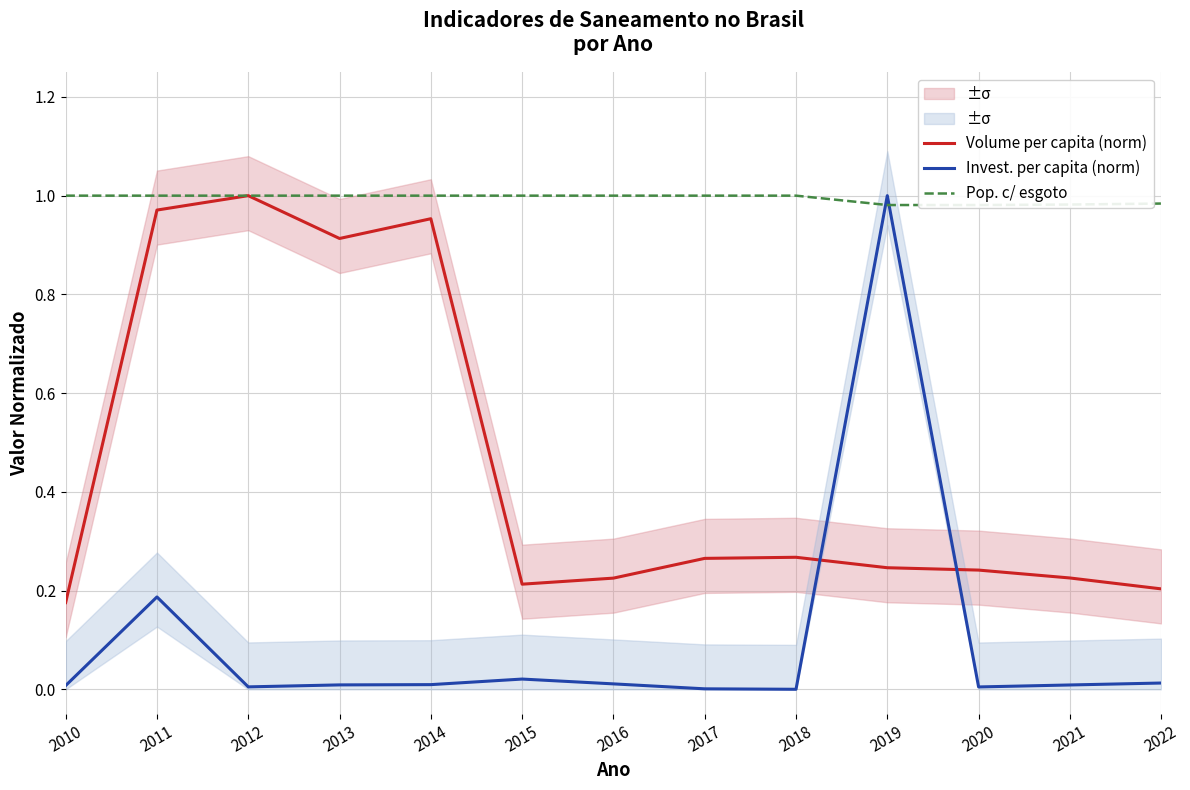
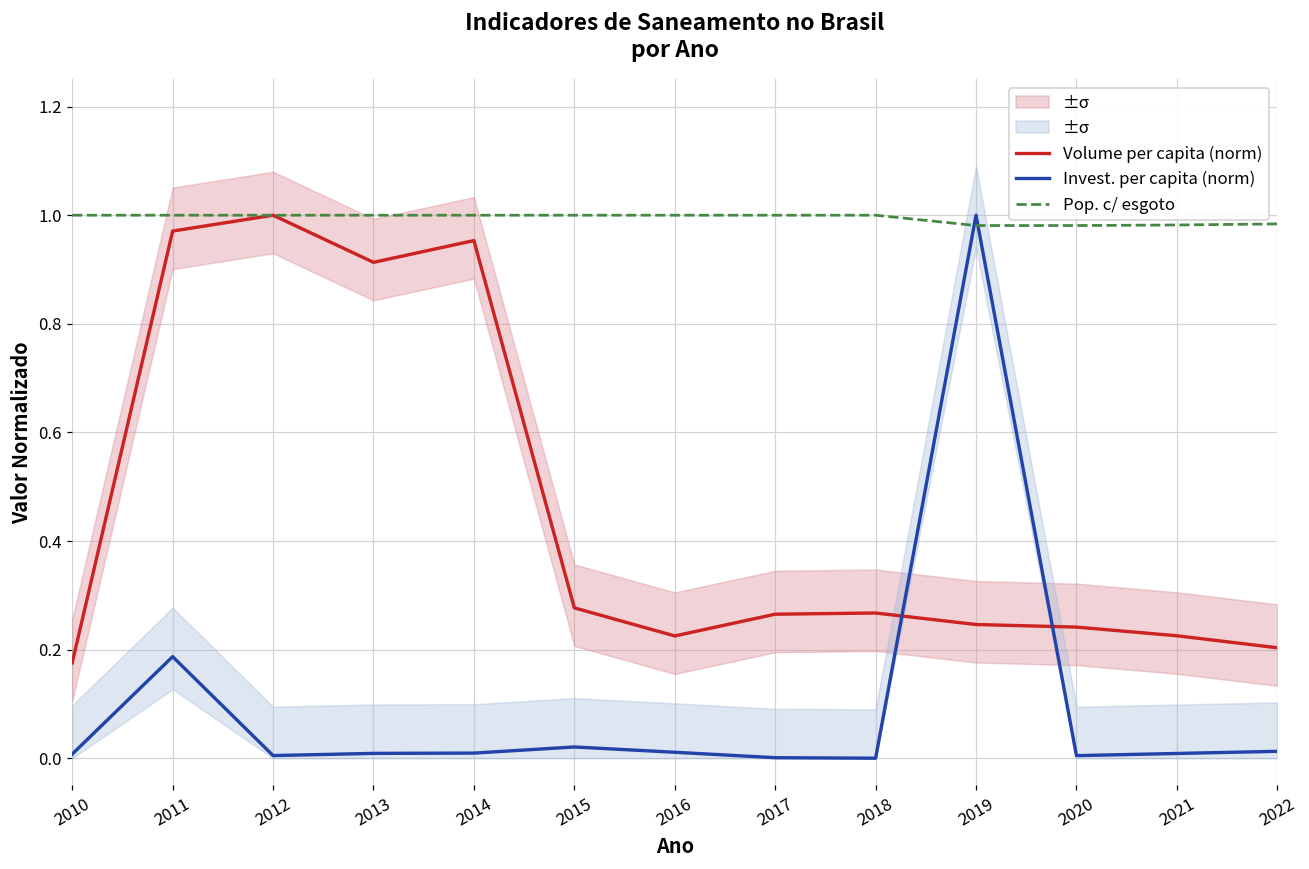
  {
    "Volume per capita (norm)": {
      "2010": 0.18,
      "2011": 0.97,
      "2013": 0.91,
      "2014": 0.95,
-     "2015": 0.21,
+     "2015": 0.28,
      "2016": 0.23,
      "2017": 0.27,
      "2018": 0.27,
      "2019": 0.25,
      "2020": 0.24,
      "2021": 0.23,
      "2022": 0.20
    },
    "Invest. per capita (norm)": {
      "2010": 0.01,
      "2011": 0.19,
      "2012": 0.00,
      "2013": 0.01,
      "2014": 0.01,
      "2015": 0.02,
      "2016": 0.01,
      "2017": 0.00,
      "2018": 0.00,
      "2019": 1.00,
      "2020": 0.00,
      "2021": 0.01,
      "2022": 0.01
    },
    "Pop. c/ esgoto": {
      "2010": 1.00,
      "2011": 1.00,
      "2013": 1.00,
      "2014": 1.00,
      "2015": 1.00,
      "2016": 1.00,
      "2017": 1.00,
      "2018": 1.00,
      "2019": 0.98,
      "2022": 0.98
    }
  }
